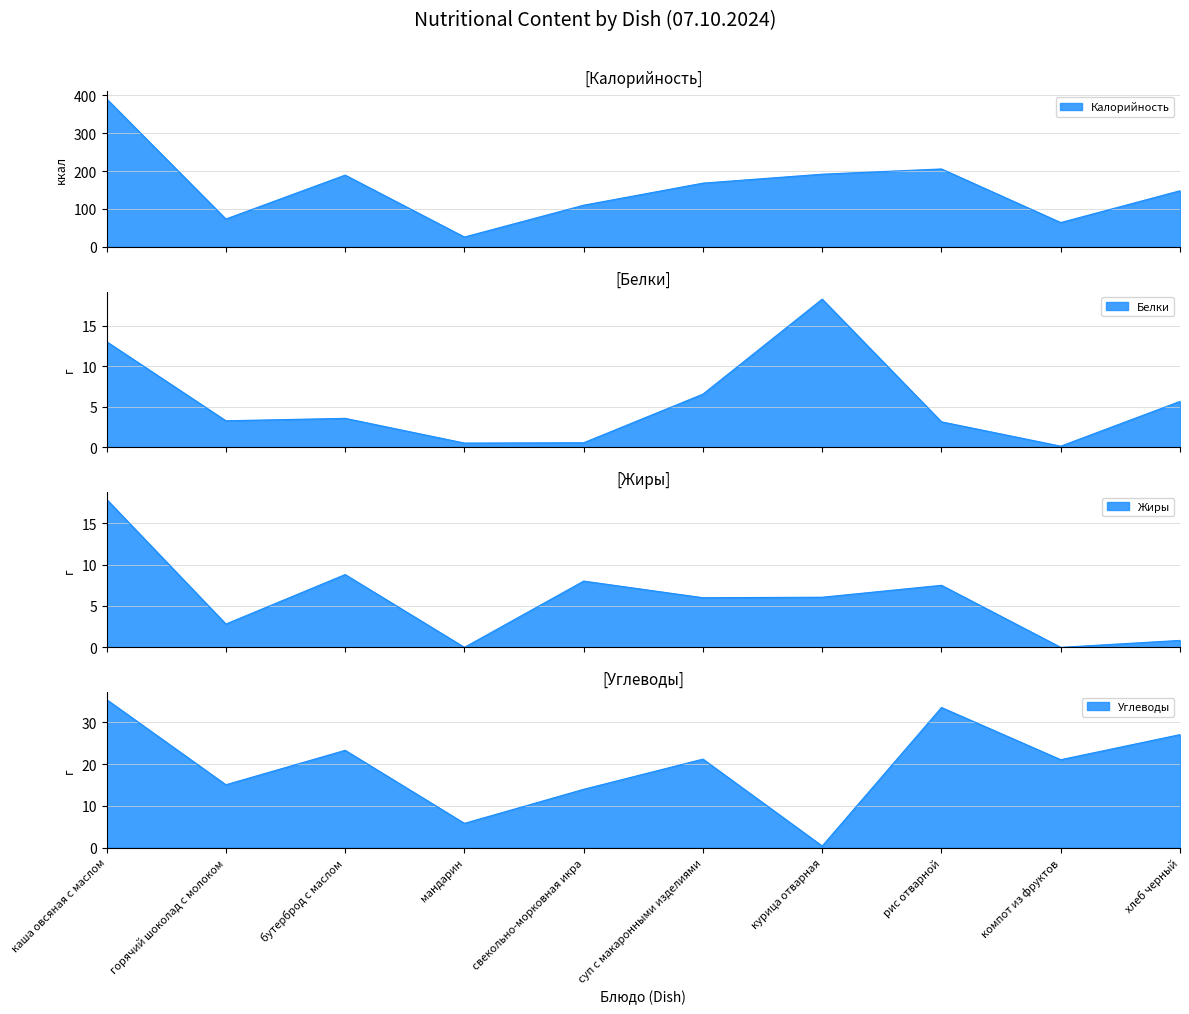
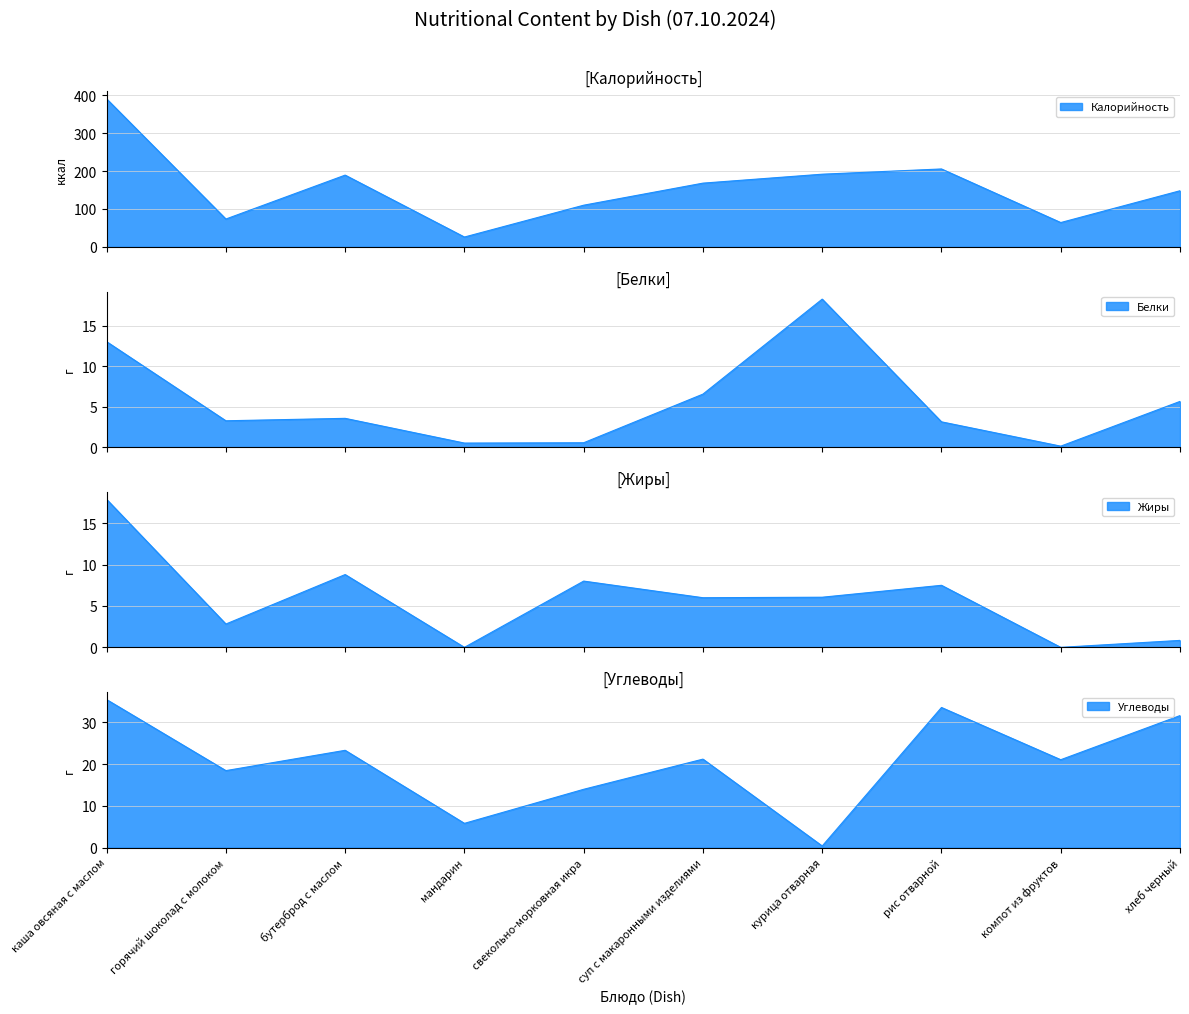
  {
    "[Углеводы]": {
      "каша овсяная с маслом": 35,
-     "горячий шоколад с молоком": 15,
+     "горячий шоколад с молоком": 18,
      "бутерброд с маслом": 23,
      "мандарин": 6,
      "свекольно-морковная икра": 14,
      "суп с макаронными изделиями": 21,
      "курица отварная": 0,
      "рис отварной": 34,
      "компот из фруктов": 21,
-     "хлеб черный": 27
+     "хлеб черный": 32
    }
  }
